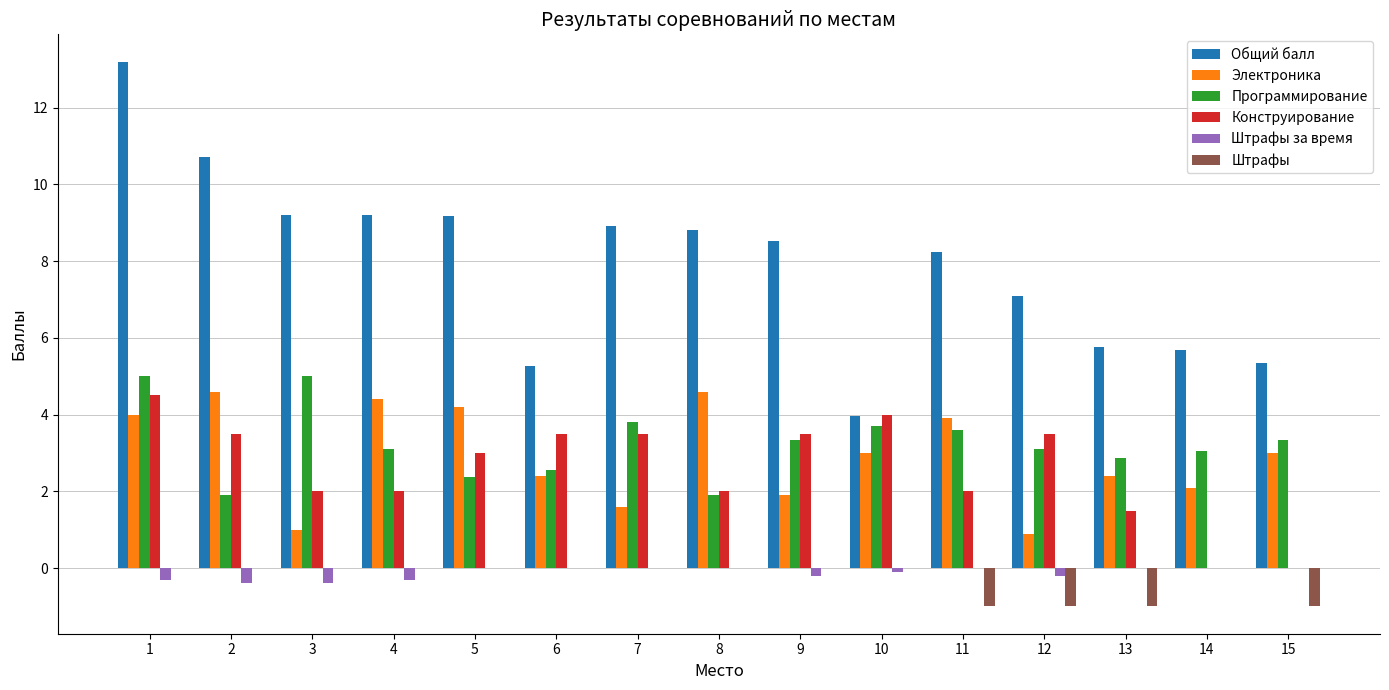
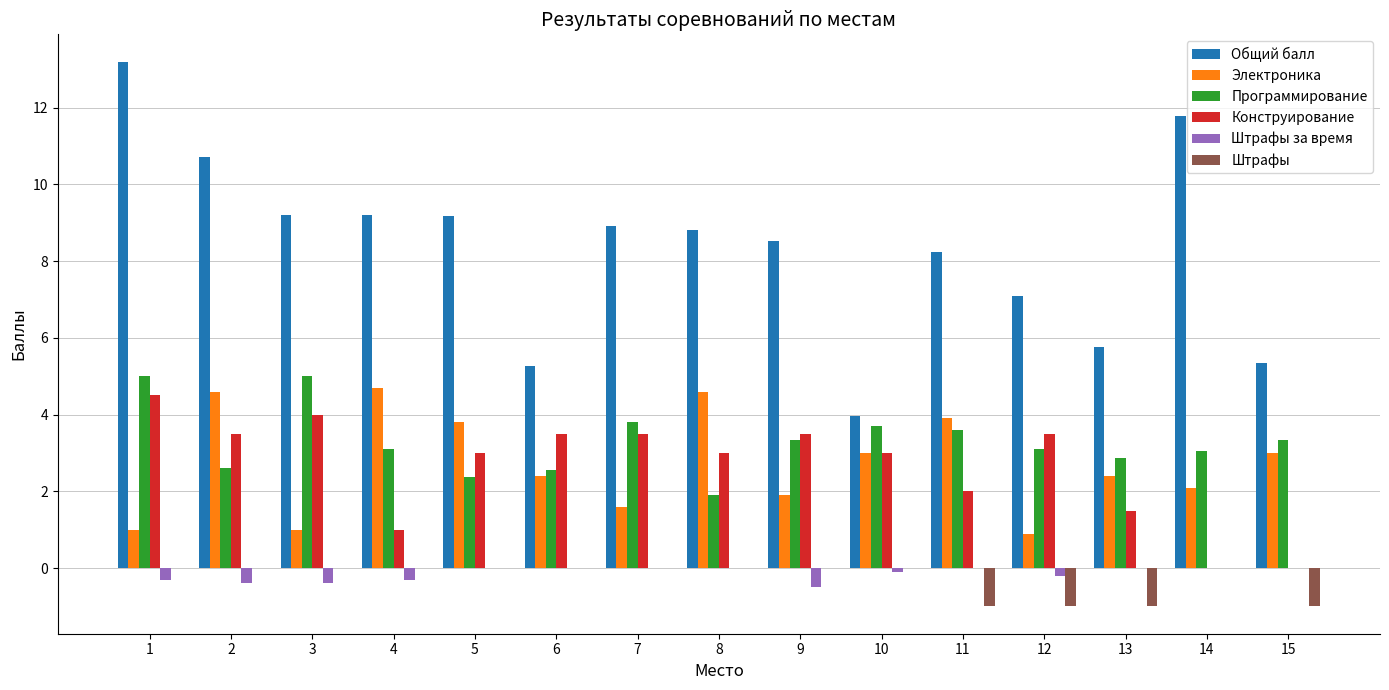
  {
    "Общий балл": {
      "1": 13.2,
      "2": 10.7,
      "3": 9.2,
      "4": 9.2,
      "5": 9.2,
      "6": 5.3,
      "7": 8.9,
      "8": 8.8,
      "9": 8.5,
      "10": 4.0,
      "11": 8.2,
      "12": 7.1,
      "13": 5.8,
-     "14": 5.7,
+     "14": 11.8,
      "15": 5.3
    },
    "Электроника": {
-     "1": 4,
+     "1": 1,
      "2": 4.6,
      "3": 1.0,
-     "4": 4.4,
-     "5": 4.2,
+     "4": 4.7,
+     "5": 3.8,
      "6": 2.4,
      "7": 1.6,
      "8": 4.6,
      "9": 1.9,
      "10": 3.0,
      "11": 3.9,
      "12": 0.9,
      "13": 2.4,
      "14": 2.1,
      "15": 3.0
    },
    "Программирование": {
      "1": 5.0,
-     "2": 1.9,
+     "2": 2.6,
      "3": 5.0,
      "4": 3.1,
      "5": 2.4,
      "6": 2.6,
      "7": 3.8,
      "8": 1.9,
      "9": 3.3,
      "10": 3.7,
      "11": 3.6,
      "12": 3.1,
      "13": 2.9,
      "14": 3.1,
      "15": 3.3
    },
    "Конструирование": {
      "1": 4.5,
      "2": 3.5,
-     "3": 2,
-     "4": 2,
+     "3": 4,
+     "4": 1,
      "5": 3,
      "6": 3.5,
      "7": 3.5,
-     "8": 2,
+     "8": 3,
      "9": 3.5,
-     "10": 4,
+     "10": 3,
      "11": 2,
      "12": 3.5,
      "13": 1.5,
      "14": 0,
      "15": 0
    },
    "Штрафы за время": {
      "1": -0.3,
      "2": -0.4,
      "3": -0.4,
      "4": -0.3,
      "5": 0.0,
      "6": 0.0,
      "7": 0.0,
      "8": 0.0,
-     "9": -0.2,
+     "9": -0.5,
      "10": -0.1,
      "11": 0.0,
      "12": -0.2,
      "13": 0.0,
      "14": 0.0,
      "15": 0.0
    },
    "Штрафы": {
      "1": 0.0,
      "2": 0.0,
      "3": 0.0,
      "4": 0.0,
      "5": 0.0,
      "6": 0.0,
      "7": 0.0,
      "8": 0.0,
      "9": 0.0,
      "10": 0.0,
      "11": -1.0,
      "12": -1.0,
      "13": -1.0,
      "14": 0.0,
      "15": -1.0
    }
  }
